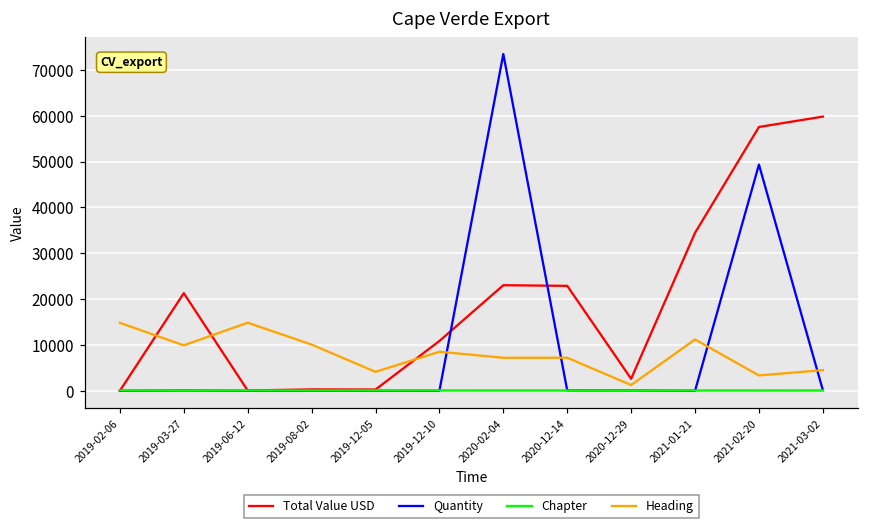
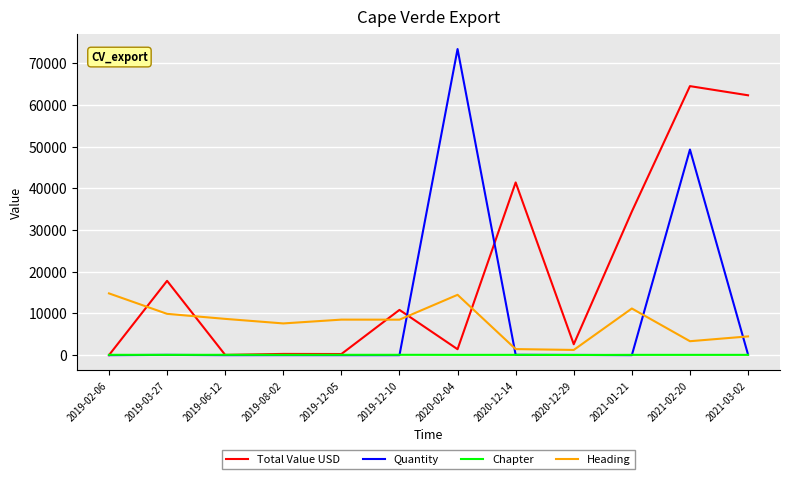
  {
    "Total Value USD": {
-     "2019-03-27": 21000,
+     "2019-03-27": 18000,
      "2019-12-10": 11000,
-     "2020-02-04": 23000,
-     "2020-12-14": 23000,
+     "2020-02-04": 1000,
+     "2020-12-14": 41000,
      "2020-12-29": 3000,
      "2021-01-21": 34000,
-     "2021-02-20": 58000,
-     "2021-03-02": 60000
+     "2021-02-20": 65000,
+     "2021-03-02": 62000
    },
    "Quantity": {
      "2020-02-04": 73000,
      "2021-02-20": 49000
    },
    "Chapter": {
      "2020-02-04": 0,
      "2021-02-20": 0
    },
    "Heading": {
      "2019-02-06": 15000,
      "2019-03-27": 10000,
-     "2019-06-12": 15000,
-     "2019-08-02": 10000,
-     "2019-12-05": 4000,
+     "2019-06-12": 9000,
+     "2019-08-02": 8000,
+     "2019-12-05": 9000,
      "2019-12-10": 9000,
-     "2020-02-04": 7000,
-     "2020-12-14": 7000,
+     "2020-02-04": 14000,
+     "2020-12-14": 1000,
      "2020-12-29": 1000,
      "2021-01-21": 11000,
      "2021-02-20": 3000,
      "2021-03-02": 5000
    }
  }
